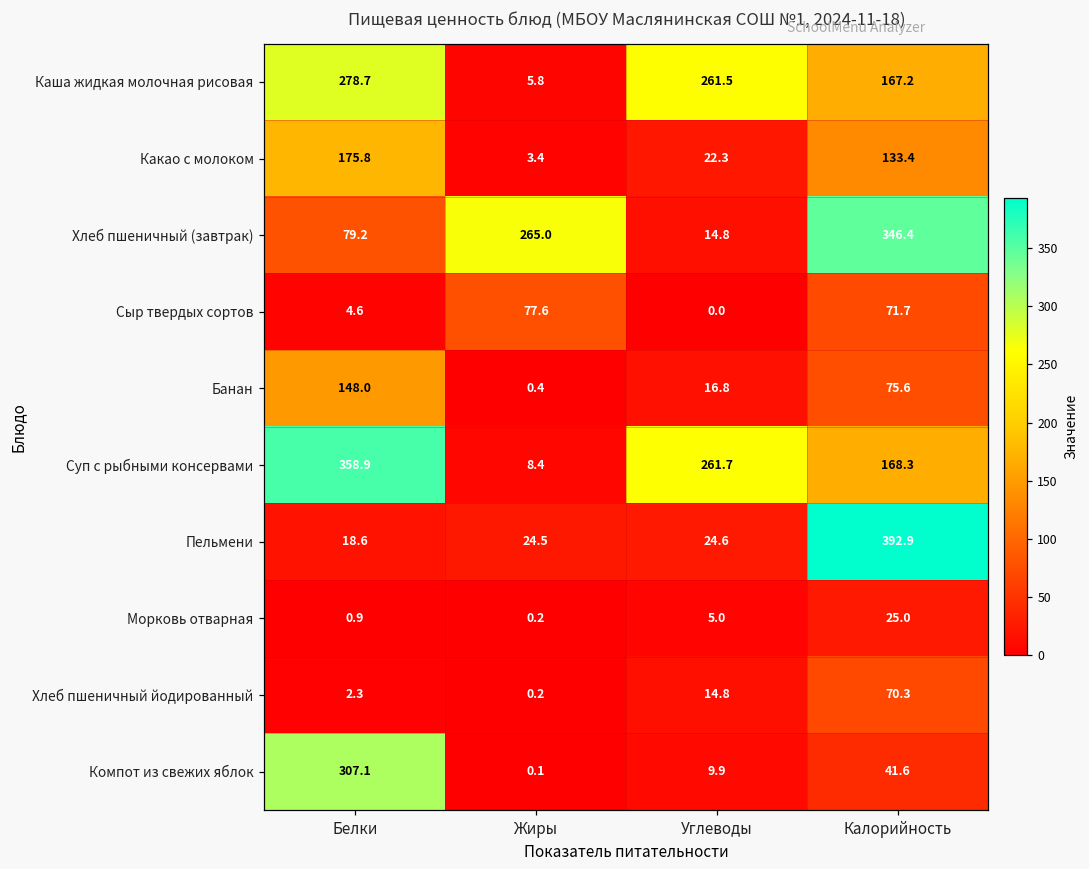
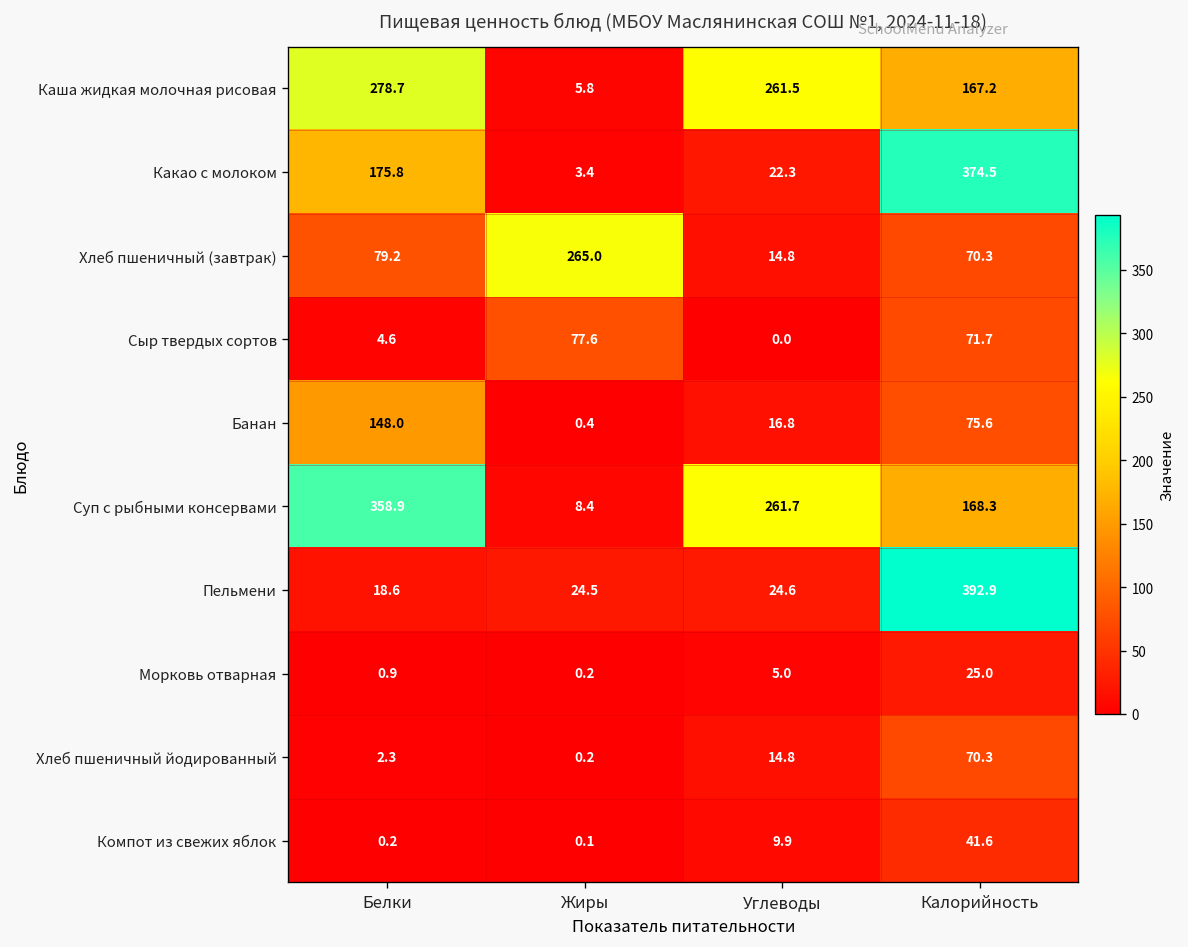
  {
    "Каша жидкая молочная рисовая": {
      "Белки": 278.7,
      "Жиры": 5.8,
      "Углеводы": 261.5,
      "Калорийность": 167.2
    },
    "Какао с молоком": {
      "Белки": 175.8,
      "Жиры": 3.4,
      "Углеводы": 22.3,
-     "Калорийность": 133.4
+     "Калорийность": 374.5
    },
    "Хлеб пшеничный (завтрак)": {
      "Белки": 79.2,
      "Жиры": 265.0,
      "Углеводы": 14.8,
-     "Калорийность": 346.4
+     "Калорийность": 70.3
    },
    "Сыр твердых сортов": {
      "Белки": 4.6,
      "Жиры": 77.6,
      "Углеводы": 0.0,
      "Калорийность": 71.7
    },
    "Банан": {
      "Белки": 148.0,
      "Жиры": 0.4,
      "Углеводы": 16.8,
      "Калорийность": 75.6
    },
    "Суп с рыбными консервами": {
      "Белки": 358.9,
      "Жиры": 8.4,
      "Углеводы": 261.7,
      "Калорийность": 168.3
    },
    "Пельмени": {
      "Белки": 18.6,
      "Жиры": 24.5,
      "Углеводы": 24.6,
      "Калорийность": 392.9
    },
    "Морковь отварная": {
      "Белки": 0.9,
      "Жиры": 0.2,
      "Углеводы": 5.0,
      "Калорийность": 25.0
    },
    "Хлеб пшеничный йодированный": {
      "Белки": 2.3,
      "Жиры": 0.2,
      "Углеводы": 14.8,
      "Калорийность": 70.3
    },
    "Компот из свежих яблок": {
-     "Белки": 307.1,
+     "Белки": 0.2,
      "Жиры": 0.1,
      "Углеводы": 9.9,
      "Калорийность": 41.6
    }
  }
